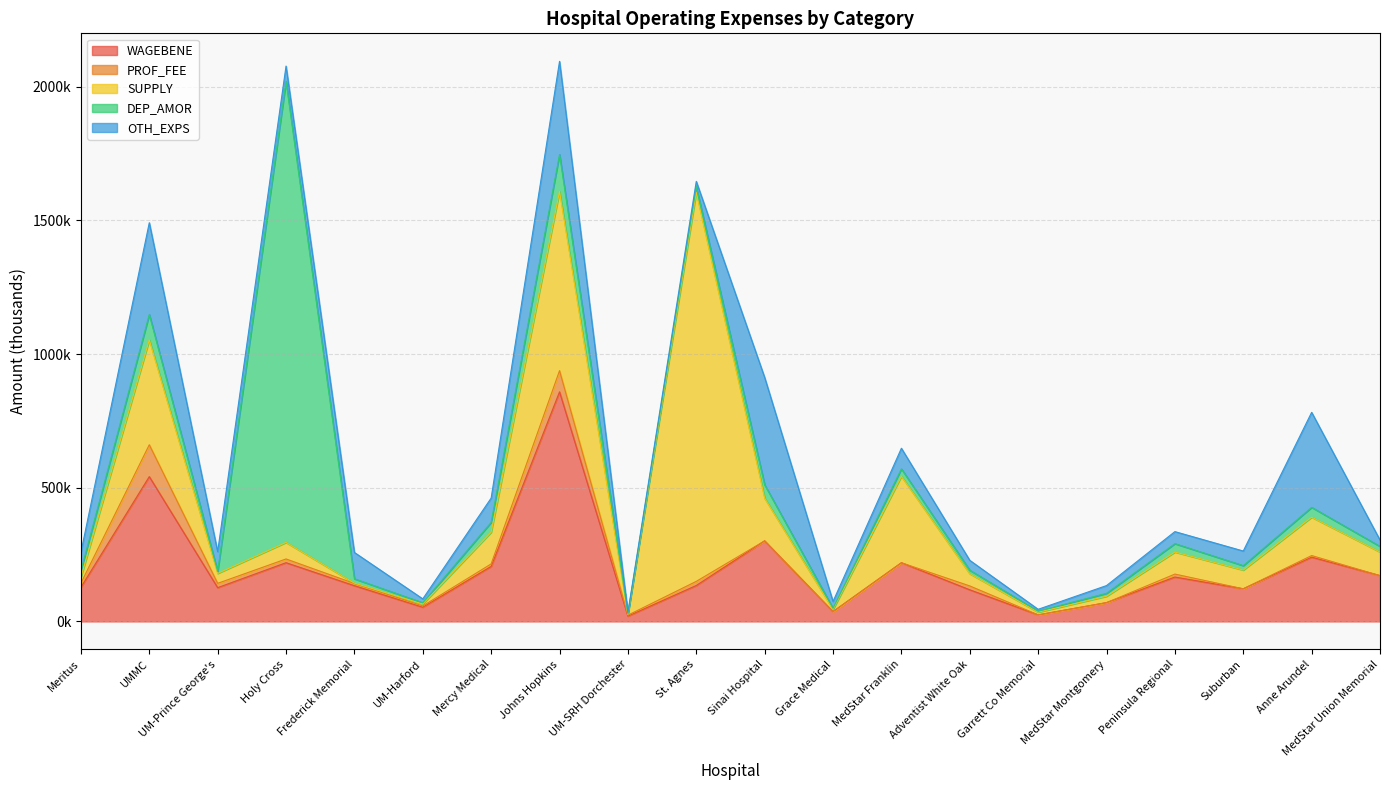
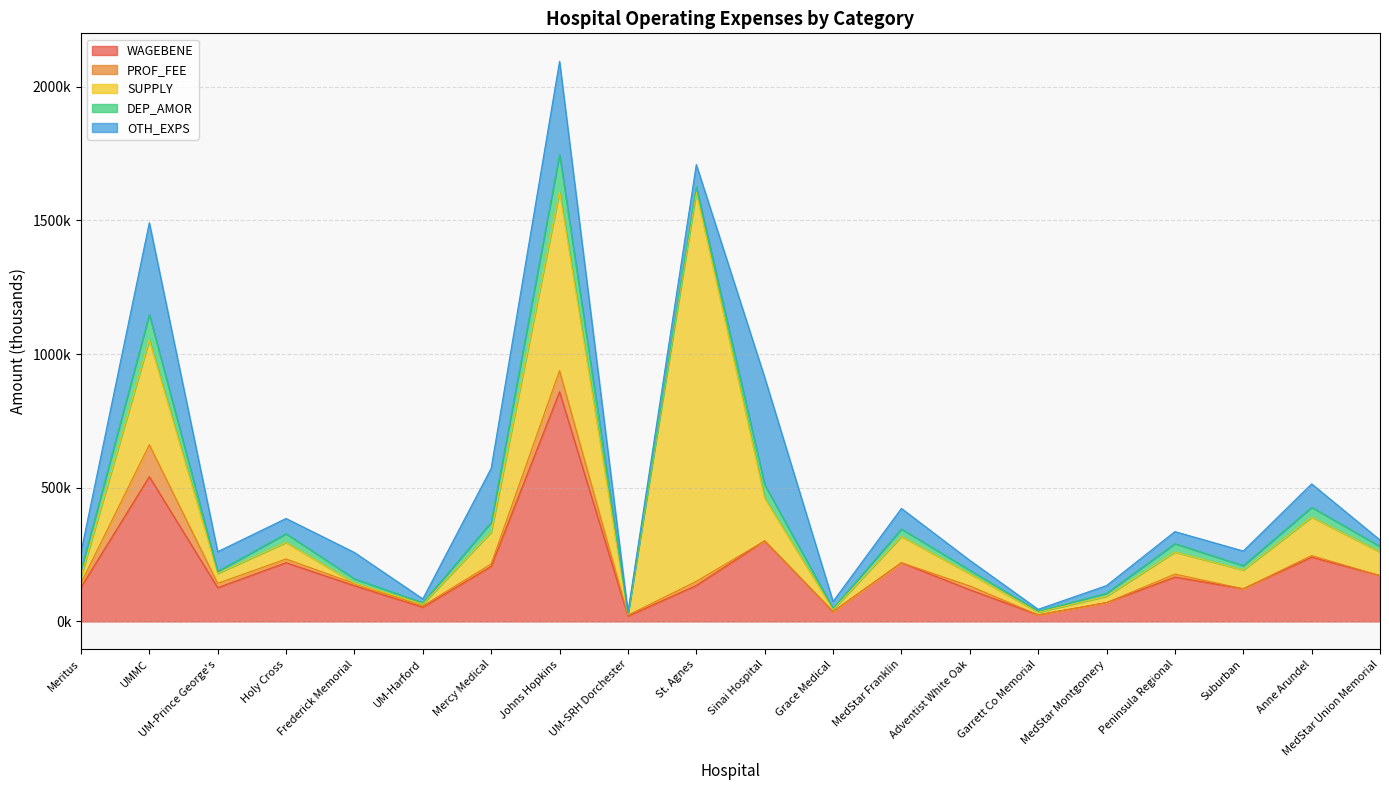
  {
    "SUPPLY": {
      "Meritus": 20000,
      "UMMC": 390000,
      "Holy Cross": 60000,
      "Mercy Medical": 120000,
      "Johns Hopkins": 670000,
      "St. Agnes": 1460000,
      "Sinai Hospital": 160000,
-     "MedStar Franklin": 320000,
+     "MedStar Franklin": 100000,
      "Adventist White Oak": 50000,
      "MedStar Montgomery": 20000,
      "Peninsula Regional": 80000,
      "Suburban": 70000,
      "Anne Arundel": 140000,
      "MedStar Union Memorial": 90000
    },
    "DEP_AMOR": {
      "Meritus": 20000,
      "UMMC": 100000,
-     "Holy Cross": 1720000,
+     "Holy Cross": 30000,
      "Frederick Memorial": 20000,
      "Mercy Medical": 40000,
      "Johns Hopkins": 140000,
      "St. Agnes": 20000,
      "Sinai Hospital": 50000,
      "MedStar Franklin": 30000,
      "Adventist White Oak": 10000,
      "MedStar Montgomery": 10000,
      "Peninsula Regional": 30000,
      "Suburban": 20000,
      "Anne Arundel": 40000,
      "MedStar Union Memorial": 20000
    },
    "OTH_EXPS": {
      "Meritus": 70000,
      "UMMC": 340000,
      "UM-Prince George's": 70000,
      "Holy Cross": 60000,
      "Frederick Memorial": 100000,
      "UM-Harford": 10000,
-     "Mercy Medical": 90000,
+     "Mercy Medical": 200000,
      "Johns Hopkins": 350000,
-     "St. Agnes": 20000,
+     "St. Agnes": 80000,
      "Sinai Hospital": 400000,
      "Grace Medical": 30000,
      "MedStar Franklin": 80000,
      "Adventist White Oak": 40000,
      "MedStar Montgomery": 30000,
      "Peninsula Regional": 40000,
      "Suburban": 50000,
-     "Anne Arundel": 360000,
+     "Anne Arundel": 90000,
      "MedStar Union Memorial": 20000
    }
  }
